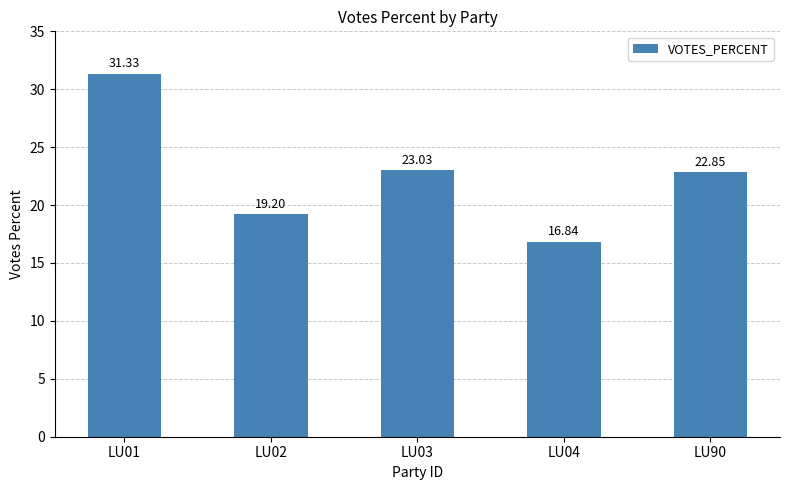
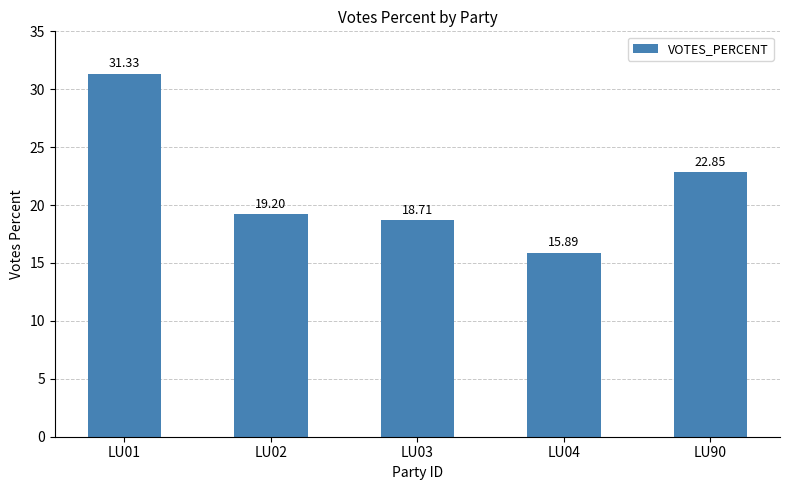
  {
    "LU01": 31.33,
    "LU02": 19.20,
-   "LU03": 23.03,
-   "LU04": 16.84,
+   "LU03": 18.71,
+   "LU04": 15.89,
    "LU90": 22.85
  }
